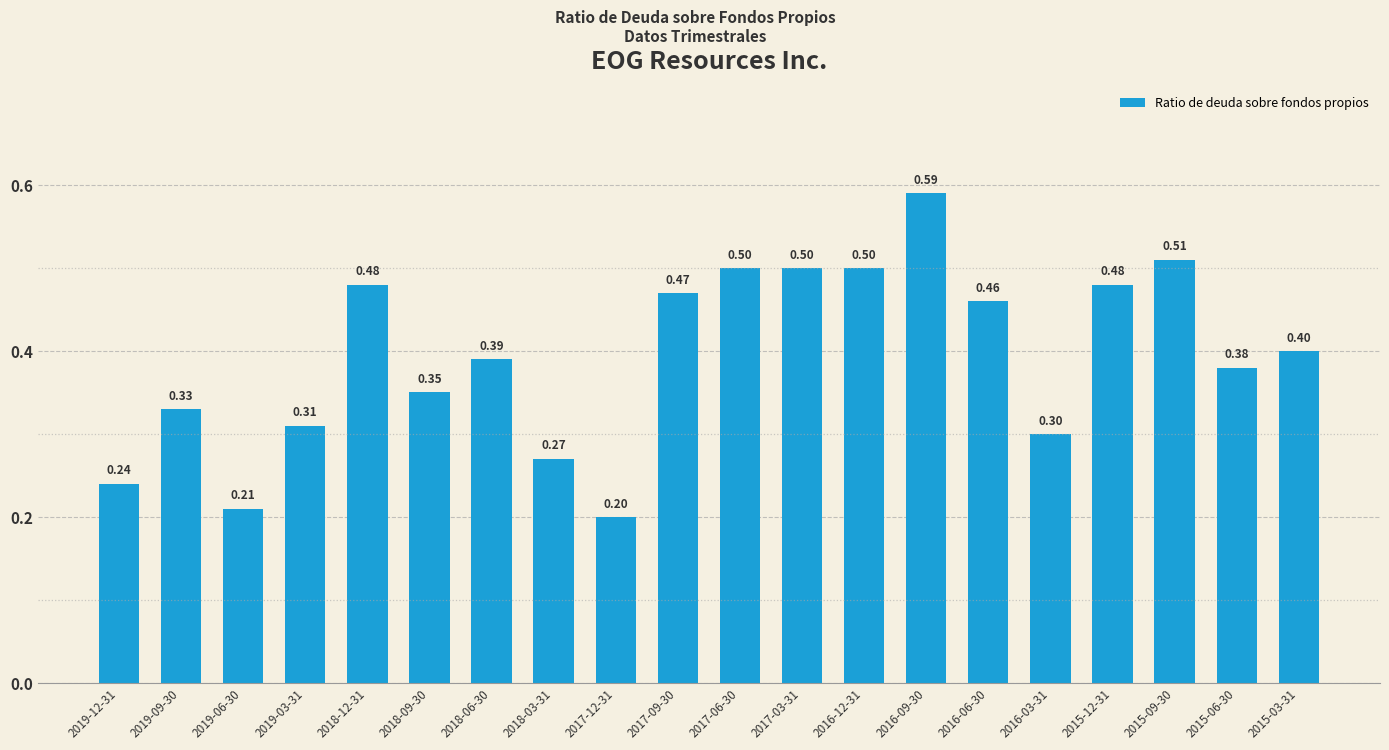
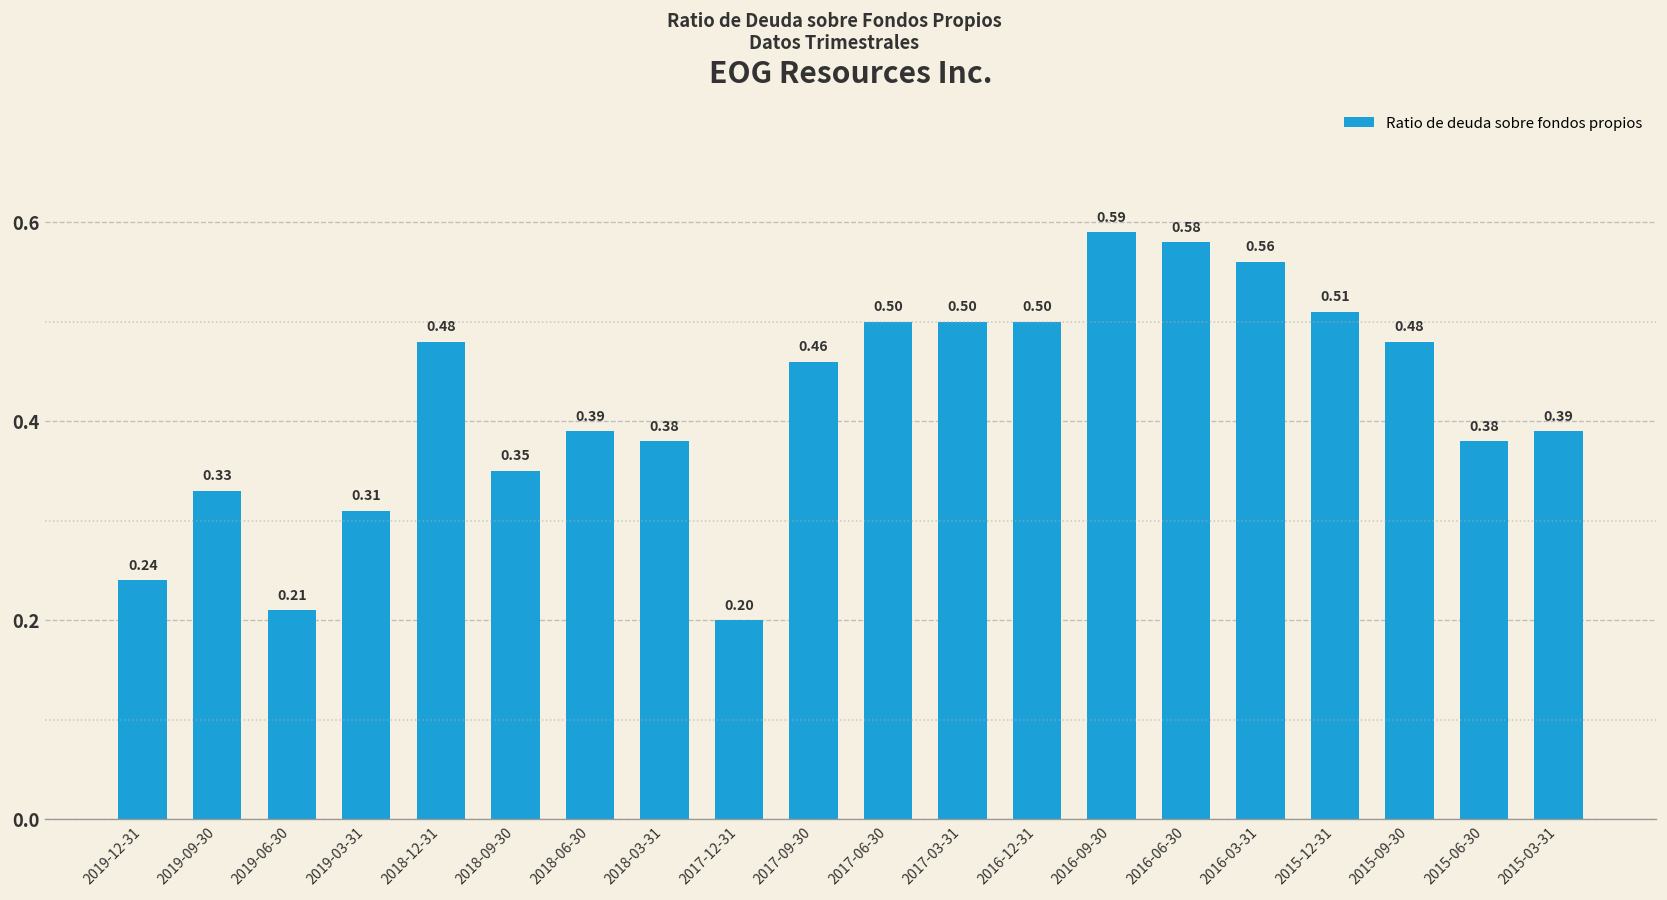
  {
    "2019-12-31": 0.24,
    "2019-09-30": 0.33,
    "2019-06-30": 0.21,
    "2019-03-31": 0.31,
    "2018-12-31": 0.48,
    "2018-09-30": 0.35,
    "2018-06-30": 0.39,
-   "2018-03-31": 0.27,
+   "2018-03-31": 0.38,
    "2017-12-31": 0.20,
-   "2017-09-30": 0.47,
+   "2017-09-30": 0.46,
    "2017-06-30": 0.50,
    "2017-03-31": 0.50,
    "2016-12-31": 0.50,
    "2016-09-30": 0.59,
-   "2016-06-30": 0.46,
-   "2016-03-31": 0.30,
-   "2015-12-31": 0.48,
-   "2015-09-30": 0.51,
+   "2016-06-30": 0.58,
+   "2016-03-31": 0.56,
+   "2015-12-31": 0.51,
+   "2015-09-30": 0.48,
    "2015-06-30": 0.38,
-   "2015-03-31": 0.40
+   "2015-03-31": 0.39
  }
